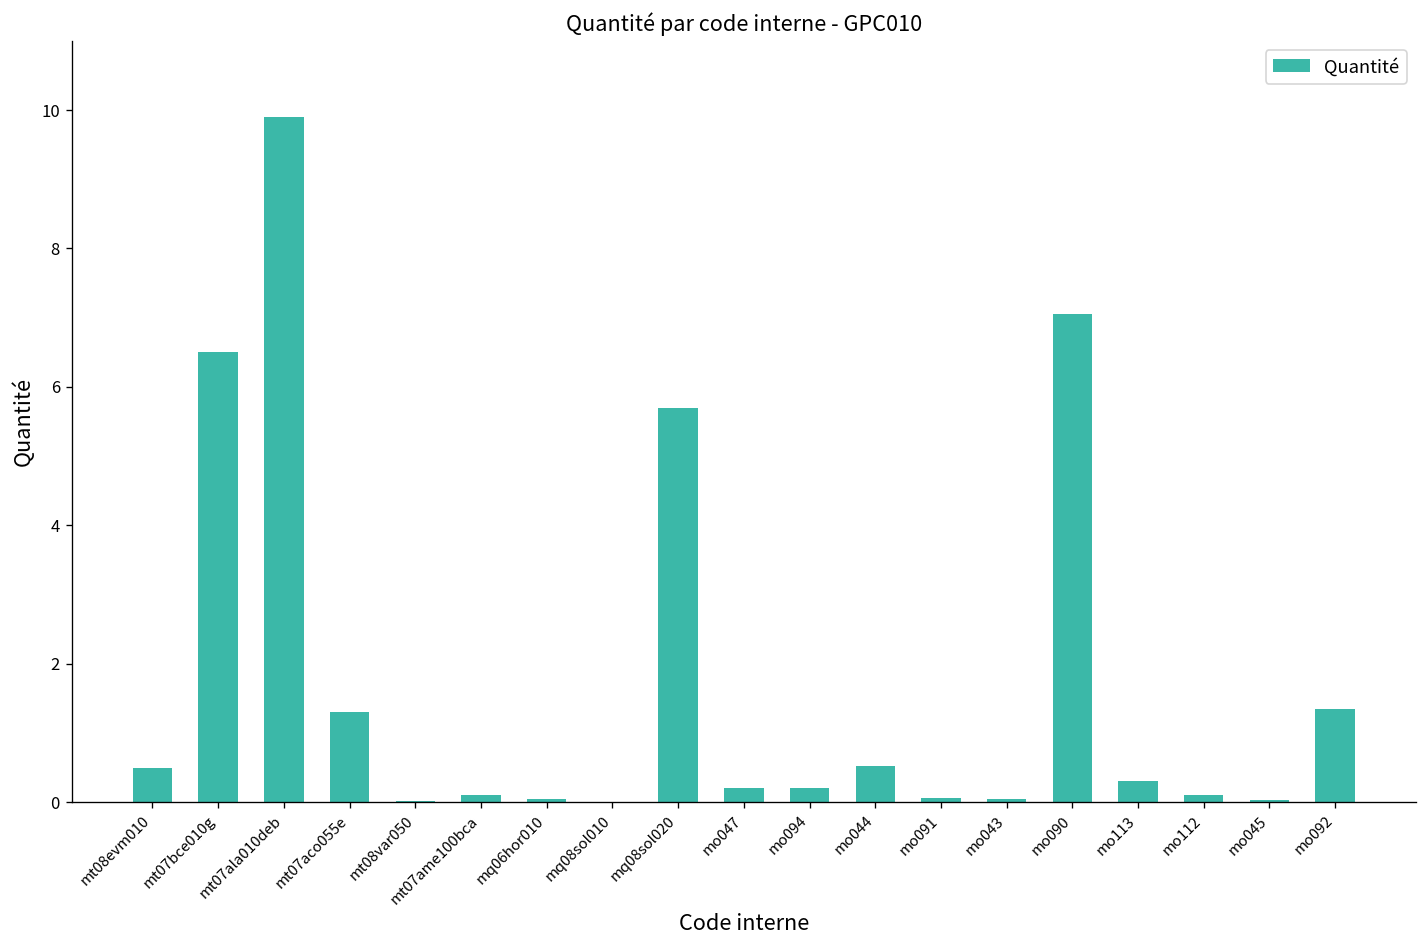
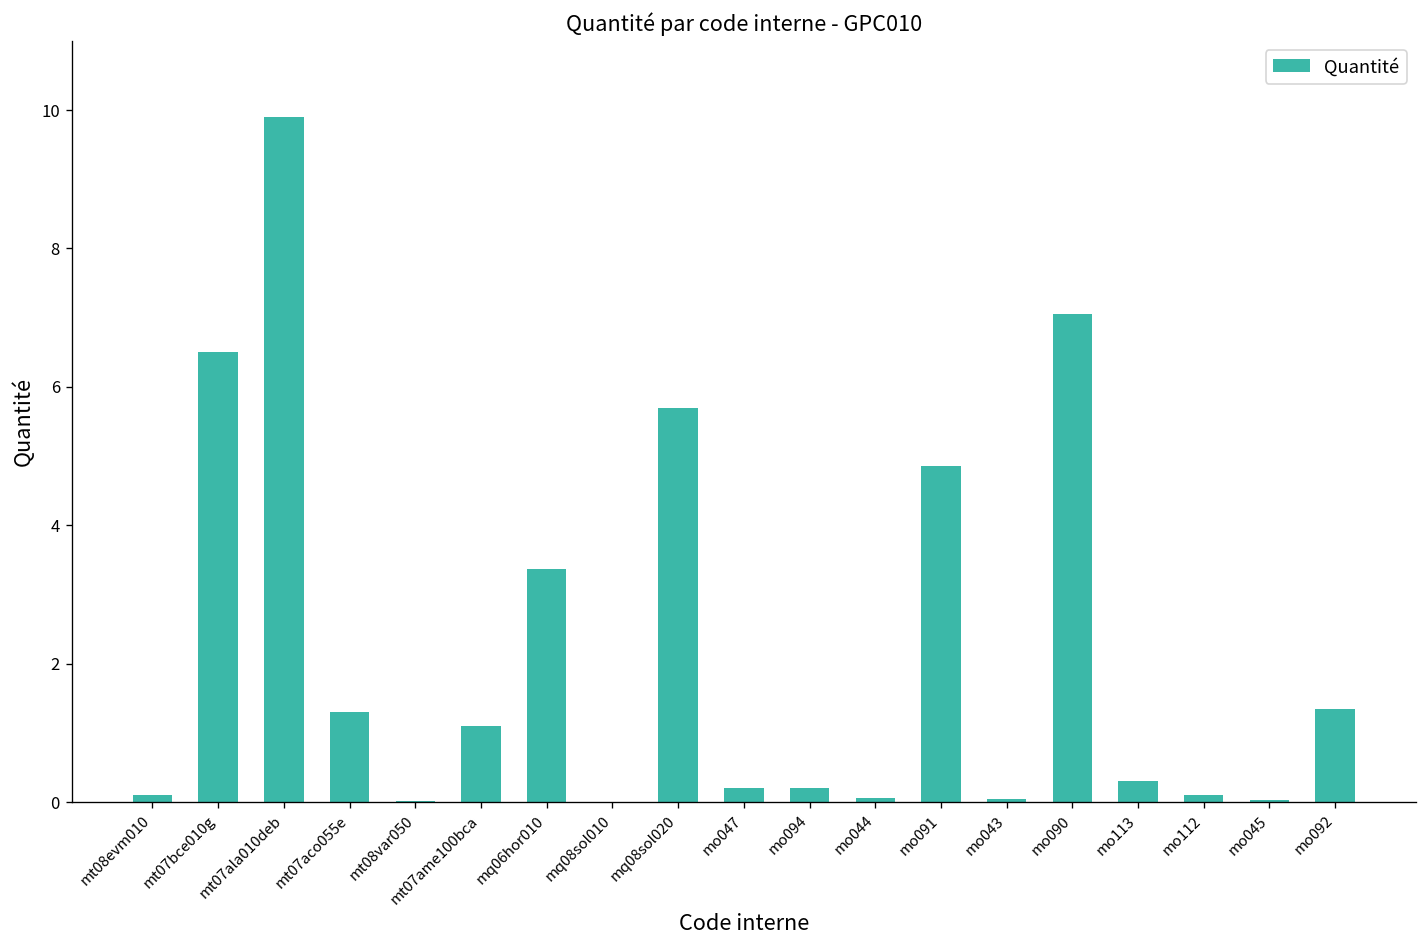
  {
-   "mt08evm010": 0.5,
+   "mt08evm010": 0.1,
    "mt07bce010g": 6.5,
    "mt07ala010deb": 9.9,
    "mt07aco055e": 1.3,
-   "mt07ame100bca": 0.1,
-   "mq06hor010": 0.0,
+   "mt07ame100bca": 1.1,
+   "mq06hor010": 3.4,
    "mq08sol020": 5.7,
    "mo047": 0.2,
    "mo094": 0.2,
-   "mo044": 0.5,
-   "mo091": 0.1,
+   "mo044": 0.1,
+   "mo091": 4.9,
    "mo043": 0.1,
    "mo090": 7.1,
    "mo113": 0.3,
    "mo112": 0.1,
    "mo092": 1.3
  }
